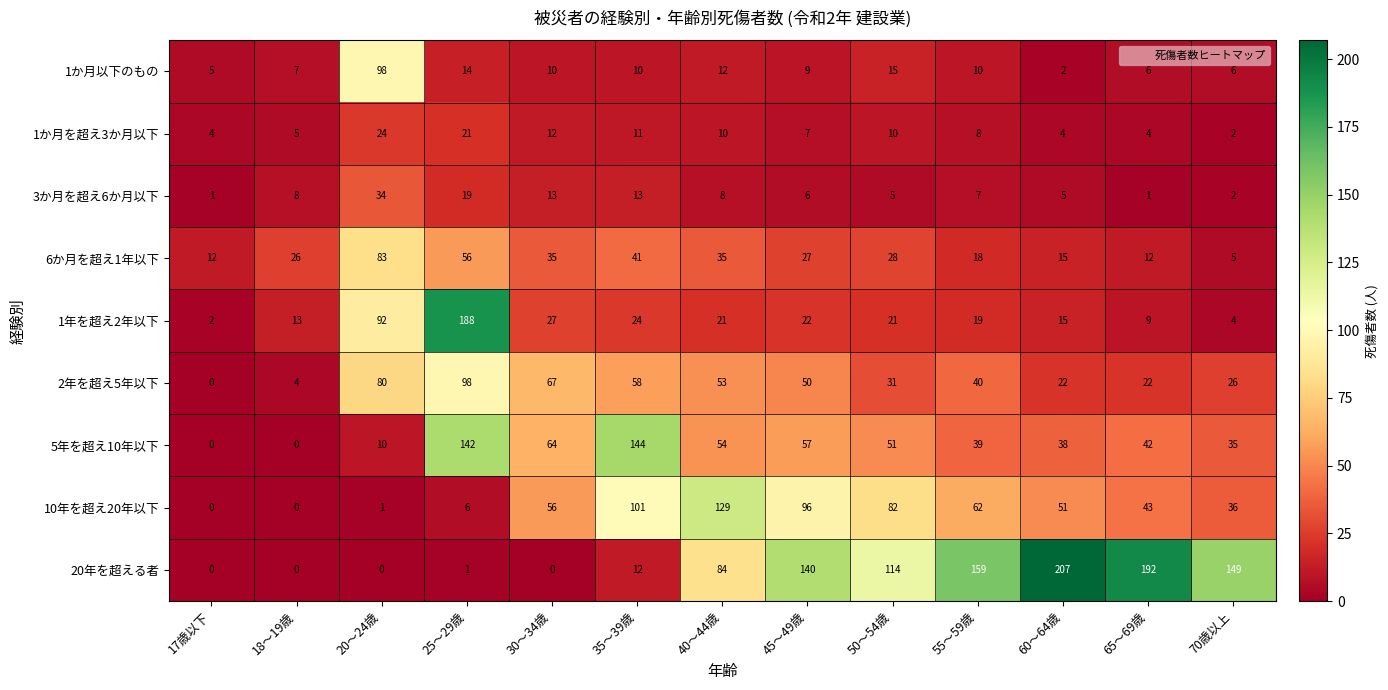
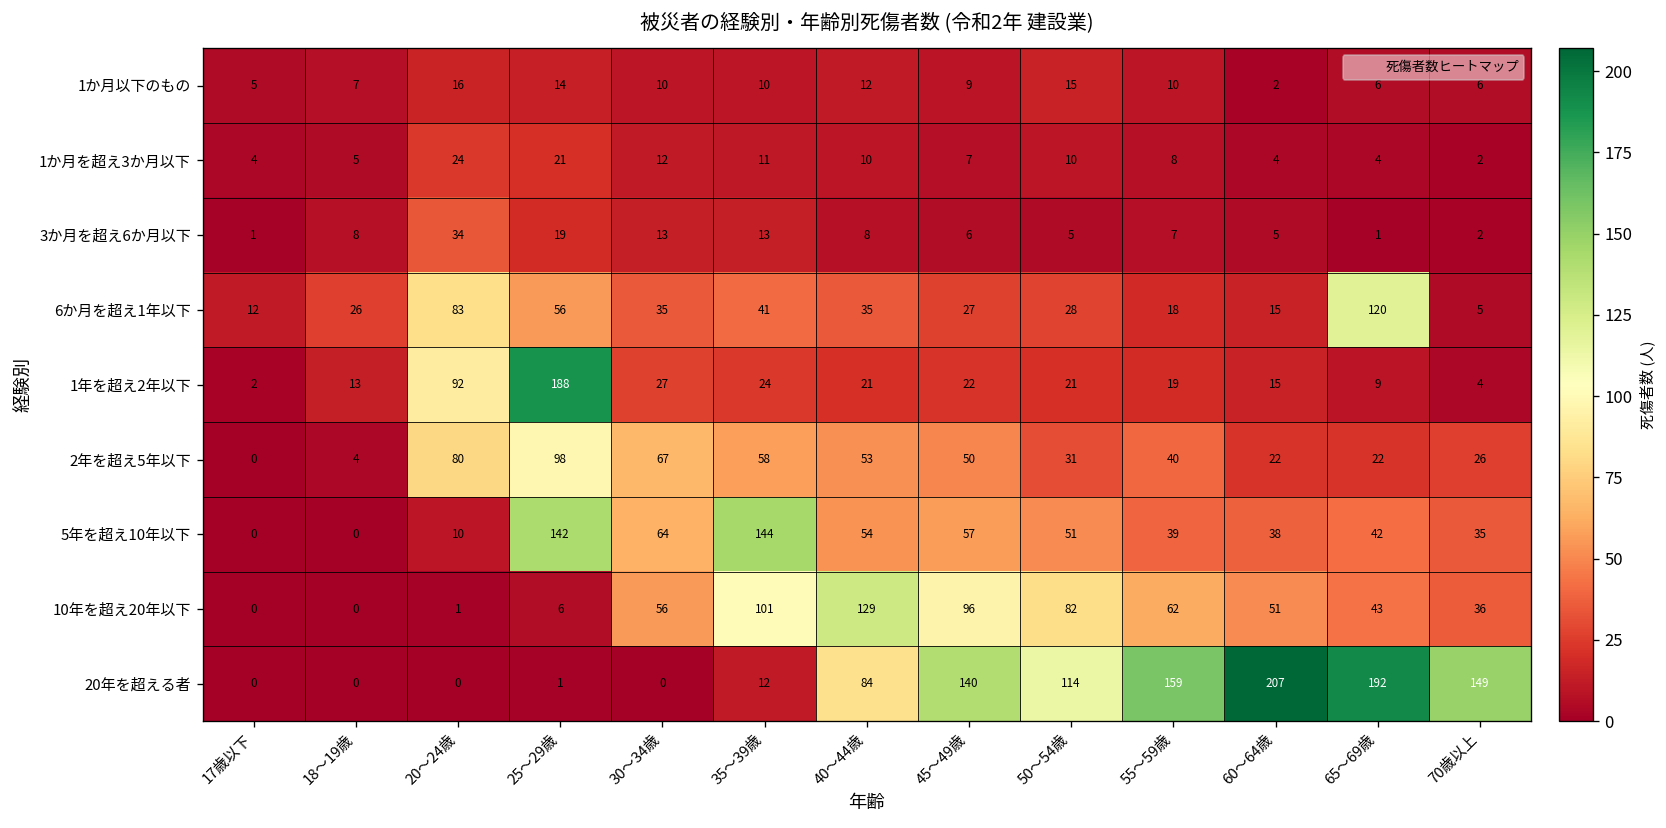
  {
    "1か月以下のもの": {
      "17歳以下": 5,
      "18～19歳": 7,
-     "20～24歳": 98,
+     "20～24歳": 16,
      "25～29歳": 14,
      "30～34歳": 10,
      "35～39歳": 10,
      "40～44歳": 12,
      "45～49歳": 9,
      "50～54歳": 15,
      "55～59歳": 10,
      "60～64歳": 2,
      "65～69歳": 6,
      "70歳以上": 6
    },
    "1か月を超え3か月以下": {
      "17歳以下": 4,
      "18～19歳": 5,
      "20～24歳": 24,
      "25～29歳": 21,
      "30～34歳": 12,
      "35～39歳": 11,
      "40～44歳": 10,
      "45～49歳": 7,
      "50～54歳": 10,
      "55～59歳": 8,
      "60～64歳": 4,
      "65～69歳": 4,
      "70歳以上": 2
    },
    "3か月を超え6か月以下": {
      "17歳以下": 1,
      "18～19歳": 8,
      "20～24歳": 34,
      "25～29歳": 19,
      "30～34歳": 13,
      "35～39歳": 13,
      "40～44歳": 8,
      "45～49歳": 6,
      "50～54歳": 5,
      "55～59歳": 7,
      "60～64歳": 5,
      "65～69歳": 1,
      "70歳以上": 2
    },
    "6か月を超え1年以下": {
      "17歳以下": 12,
      "18～19歳": 26,
      "20～24歳": 83,
      "25～29歳": 56,
      "30～34歳": 35,
      "35～39歳": 41,
      "40～44歳": 35,
      "45～49歳": 27,
      "50～54歳": 28,
      "55～59歳": 18,
      "60～64歳": 15,
-     "65～69歳": 12,
+     "65～69歳": 120,
      "70歳以上": 5
    },
    "1年を超え2年以下": {
      "17歳以下": 2,
      "18～19歳": 13,
      "20～24歳": 92,
      "25～29歳": 188,
      "30～34歳": 27,
      "35～39歳": 24,
      "40～44歳": 21,
      "45～49歳": 22,
      "50～54歳": 21,
      "55～59歳": 19,
      "60～64歳": 15,
      "65～69歳": 9,
      "70歳以上": 4
    },
    "2年を超え5年以下": {
      "17歳以下": 0,
      "18～19歳": 4,
      "20～24歳": 80,
      "25～29歳": 98,
      "30～34歳": 67,
      "35～39歳": 58,
      "40～44歳": 53,
      "45～49歳": 50,
      "50～54歳": 31,
      "55～59歳": 40,
      "60～64歳": 22,
      "65～69歳": 22,
      "70歳以上": 26
    },
    "5年を超え10年以下": {
      "17歳以下": 0,
      "18～19歳": 0,
      "20～24歳": 10,
      "25～29歳": 142,
      "30～34歳": 64,
      "35～39歳": 144,
      "40～44歳": 54,
      "45～49歳": 57,
      "50～54歳": 51,
      "55～59歳": 39,
      "60～64歳": 38,
      "65～69歳": 42,
      "70歳以上": 35
    },
    "10年を超え20年以下": {
      "17歳以下": 0,
      "18～19歳": 0,
      "20～24歳": 1,
      "25～29歳": 6,
      "30～34歳": 56,
      "35～39歳": 101,
      "40～44歳": 129,
      "45～49歳": 96,
      "50～54歳": 82,
      "55～59歳": 62,
      "60～64歳": 51,
      "65～69歳": 43,
      "70歳以上": 36
    },
    "20年を超える者": {
      "17歳以下": 0,
      "18～19歳": 0,
      "20～24歳": 0,
      "25～29歳": 1,
      "30～34歳": 0,
      "35～39歳": 12,
      "40～44歳": 84,
      "45～49歳": 140,
      "50～54歳": 114,
      "55～59歳": 159,
      "60～64歳": 207,
      "65～69歳": 192,
      "70歳以上": 149
    }
  }
